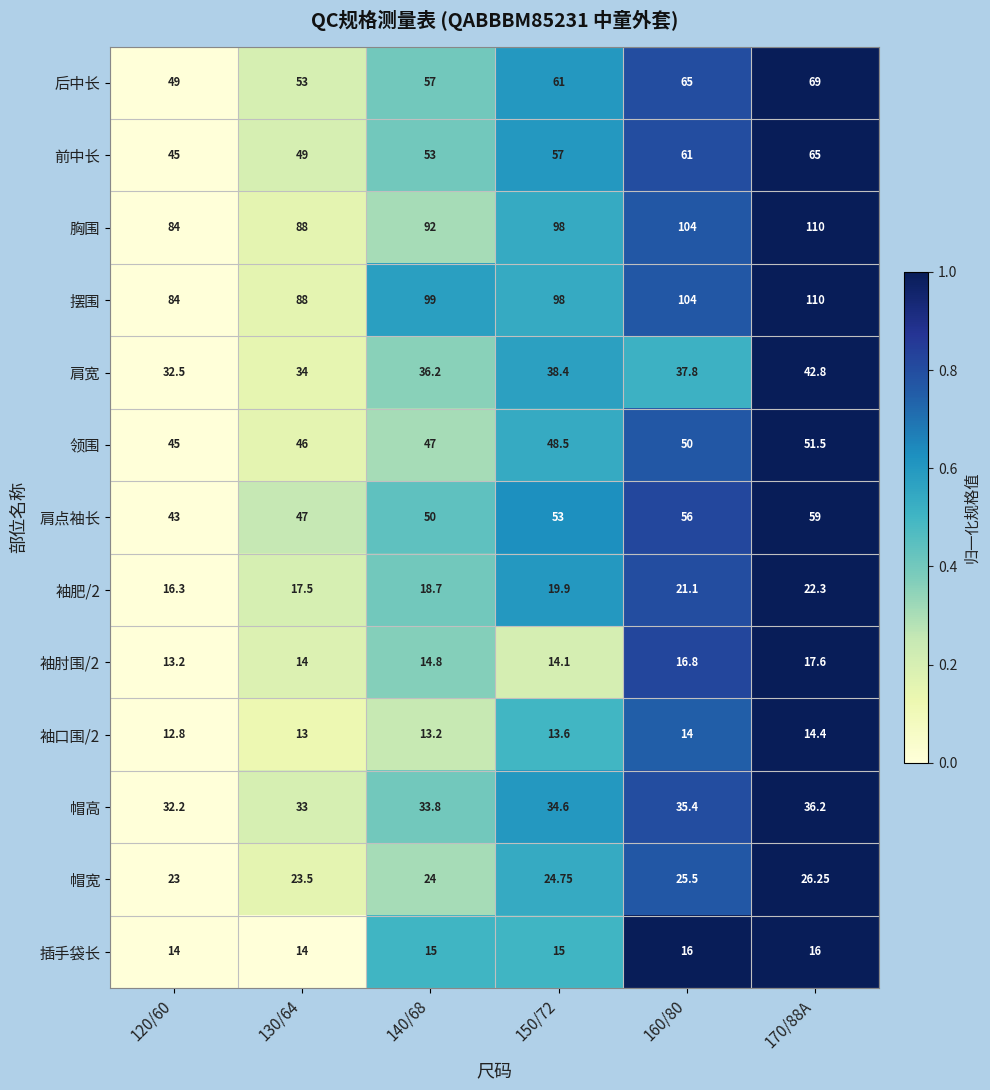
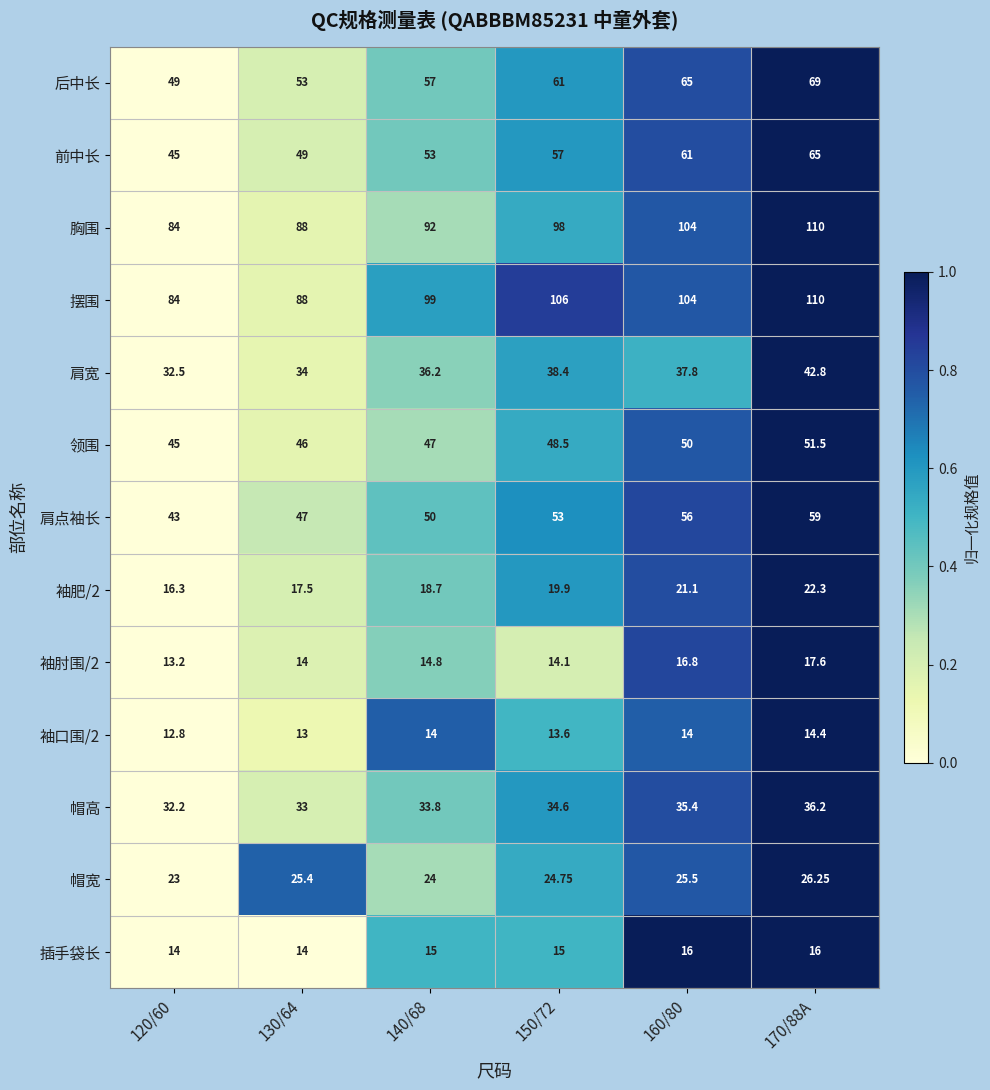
  {
    "后中长": {
      "120/60": 49,
      "130/64": 53,
      "140/68": 57,
      "150/72": 61,
      "160/80": 65,
      "170/88A": 69
    },
    "前中长": {
      "120/60": 45,
      "130/64": 49,
      "140/68": 53,
      "150/72": 57,
      "160/80": 61,
      "170/88A": 65
    },
    "胸围": {
      "120/60": 84,
      "130/64": 88,
      "140/68": 92,
      "150/72": 98,
      "160/80": 104,
      "170/88A": 110
    },
    "摆围": {
      "120/60": 84,
      "130/64": 88,
      "140/68": 99,
-     "150/72": 98,
+     "150/72": 106,
      "160/80": 104,
      "170/88A": 110
    },
    "肩宽": {
      "120/60": 32.5,
      "130/64": 34,
      "140/68": 36.2,
      "150/72": 38.4,
      "160/80": 37.8,
      "170/88A": 42.8
    },
    "领围": {
      "120/60": 45,
      "130/64": 46,
      "140/68": 47,
      "150/72": 48.5,
      "160/80": 50,
      "170/88A": 51.5
    },
    "肩点袖长": {
      "120/60": 43,
      "130/64": 47,
      "140/68": 50,
      "150/72": 53,
      "160/80": 56,
      "170/88A": 59
    },
    "袖肥/2": {
      "120/60": 16.3,
      "130/64": 17.5,
      "140/68": 18.7,
      "150/72": 19.9,
      "160/80": 21.1,
      "170/88A": 22.3
    },
    "袖肘围/2": {
      "120/60": 13.2,
      "130/64": 14,
      "140/68": 14.8,
      "150/72": 14.1,
      "160/80": 16.8,
      "170/88A": 17.6
    },
    "袖口围/2": {
      "120/60": 12.8,
      "130/64": 13,
-     "140/68": 13.2,
+     "140/68": 14,
      "150/72": 13.6,
      "160/80": 14,
      "170/88A": 14.4
    },
    "帽高": {
      "120/60": 32.2,
      "130/64": 33,
      "140/68": 33.8,
      "150/72": 34.6,
      "160/80": 35.4,
      "170/88A": 36.2
    },
    "帽宽": {
      "120/60": 23,
-     "130/64": 23.5,
+     "130/64": 25.4,
      "140/68": 24,
      "150/72": 24.75,
      "160/80": 25.5,
      "170/88A": 26.25
    },
    "插手袋长": {
      "120/60": 14,
      "130/64": 14,
      "140/68": 15,
      "150/72": 15,
      "160/80": 16,
      "170/88A": 16
    }
  }
